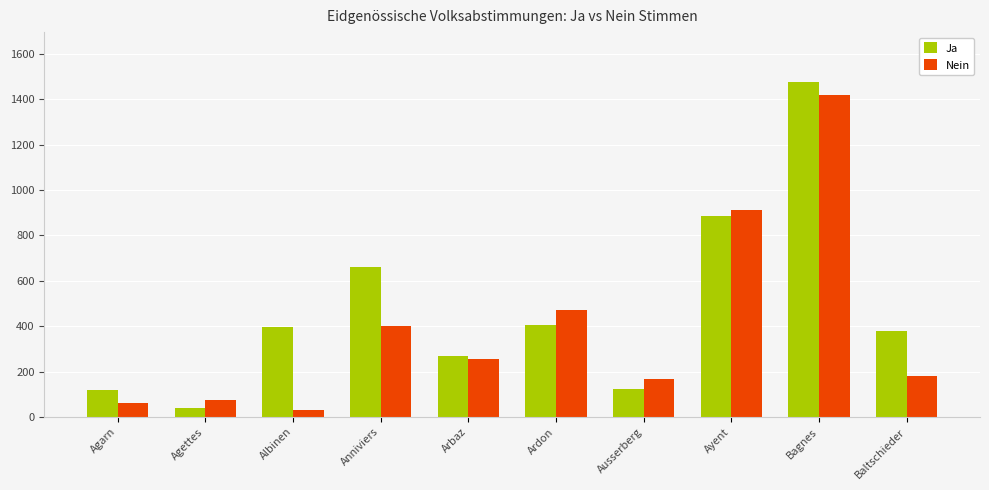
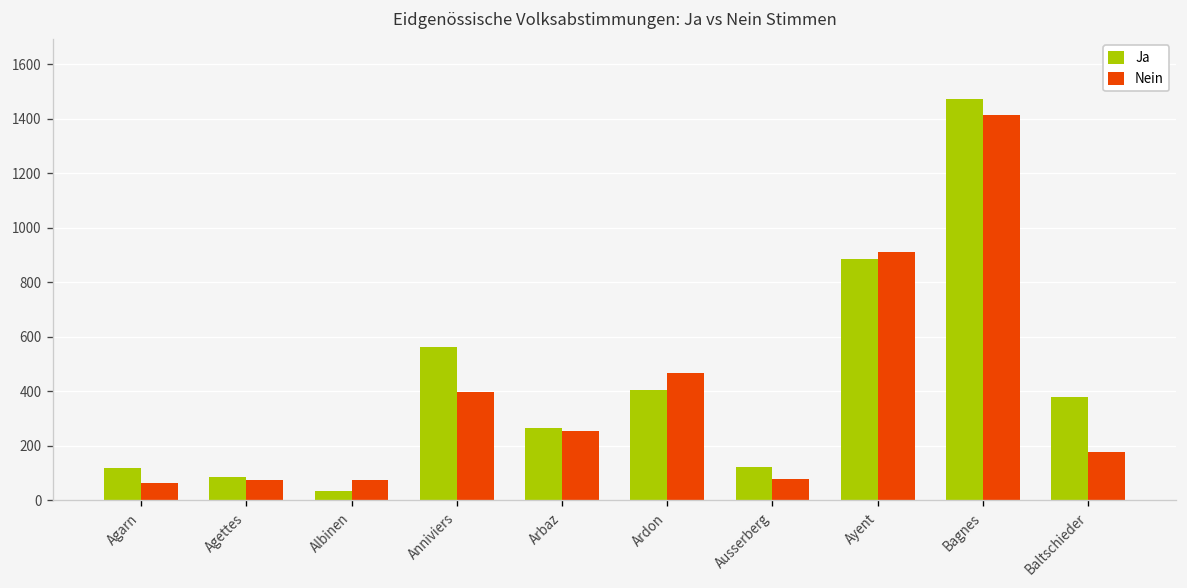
  {
    "Ja": {
      "Agarn": 120,
-     "Agettes": 40,
-     "Albinen": 400,
-     "Anniviers": 660,
+     "Agettes": 90,
+     "Albinen": 40,
+     "Anniviers": 560,
      "Arbaz": 270,
      "Ardon": 410,
      "Ausserberg": 120,
      "Ayent": 890,
      "Bagnes": 1470,
      "Baltschieder": 380
    },
    "Nein": {
      "Agarn": 60,
      "Agettes": 80,
-     "Albinen": 30,
+     "Albinen": 80,
      "Anniviers": 400,
      "Arbaz": 250,
      "Ardon": 470,
-     "Ausserberg": 170,
+     "Ausserberg": 80,
      "Ayent": 910,
      "Bagnes": 1420,
      "Baltschieder": 180
    }
  }
